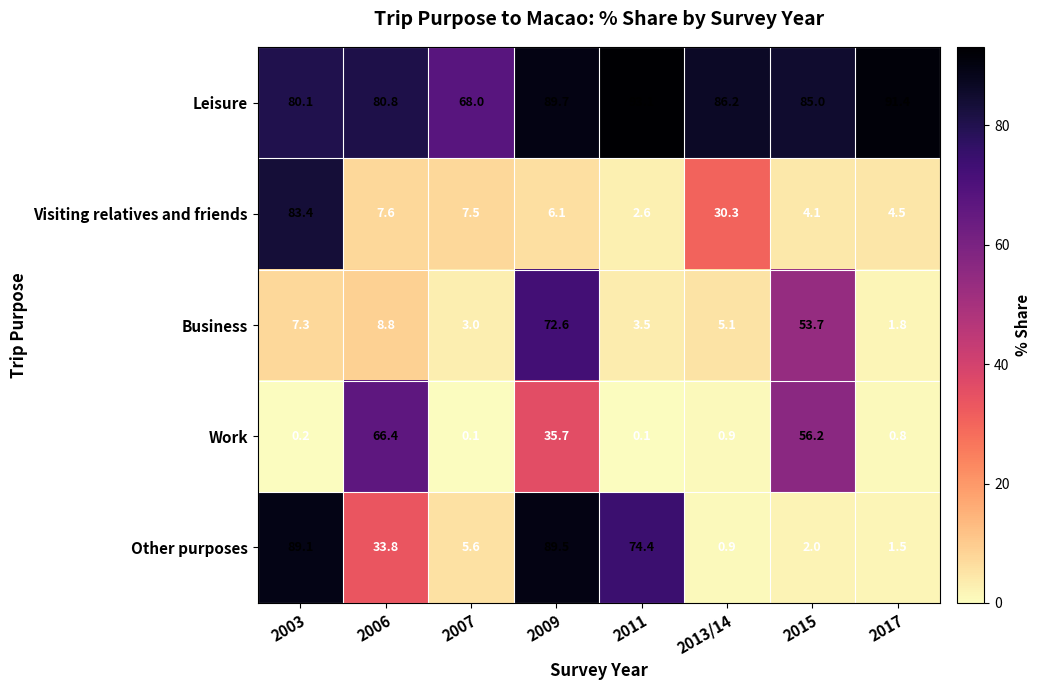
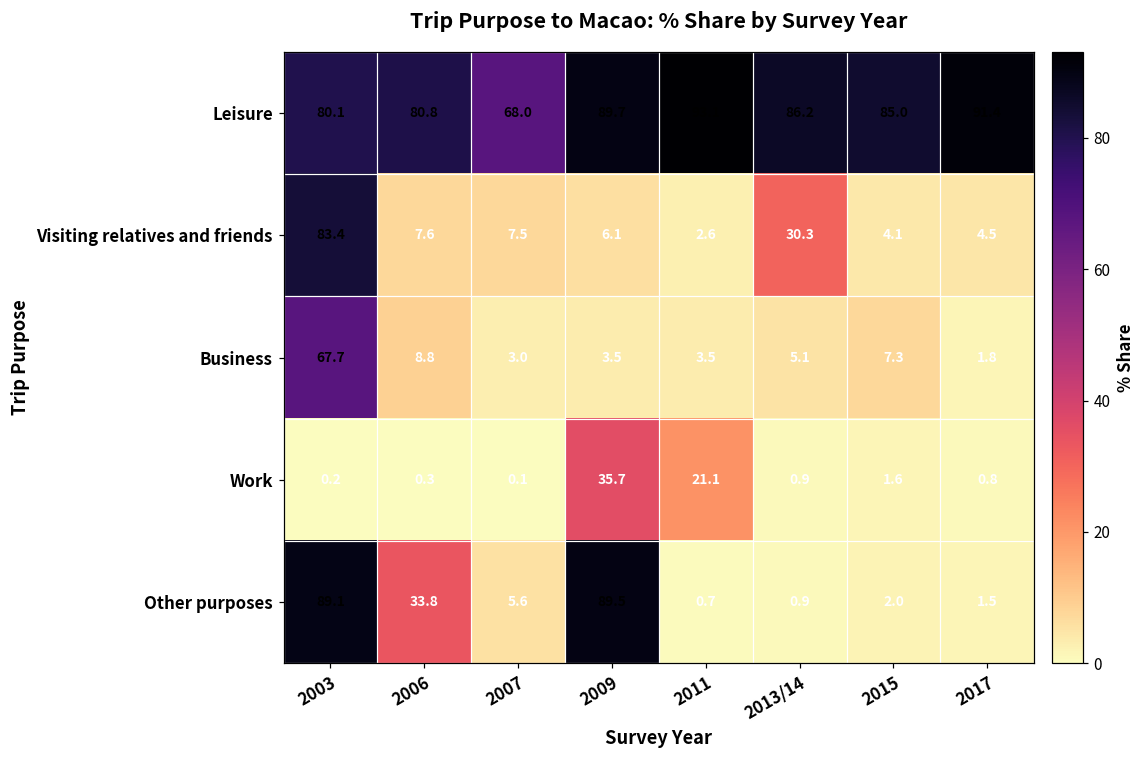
  {
    "Leisure": {
      "2003": 80.1,
      "2006": 80.8,
      "2007": 68.0
    },
    "Visiting relatives and friends": {
      "2003": 83.4,
      "2006": 7.6,
      "2007": 7.5,
      "2009": 6.1,
      "2011": 2.6,
      "2013/14": 30.3,
      "2015": 4.1,
      "2017": 4.5
    },
    "Business": {
-     "2003": 7.3,
+     "2003": 67.7,
      "2006": 8.8,
      "2007": 3.0,
-     "2009": 72.6,
+     "2009": 3.5,
      "2011": 3.5,
      "2013/14": 5.1,
-     "2015": 53.7,
+     "2015": 7.3,
      "2017": 1.8
    },
    "Work": {
      "2003": 0.2,
-     "2006": 66.4,
+     "2006": 0.3,
      "2007": 0.1,
      "2009": 35.7,
-     "2011": 0.1,
+     "2011": 21.1,
      "2013/14": 0.9,
-     "2015": 56.2,
+     "2015": 1.6,
      "2017": 0.8
    },
    "Other purposes": {
      "2006": 33.8,
      "2007": 5.6,
-     "2011": 74.4,
+     "2011": 0.7,
      "2013/14": 0.9,
      "2015": 2.0,
      "2017": 1.5
    }
  }
